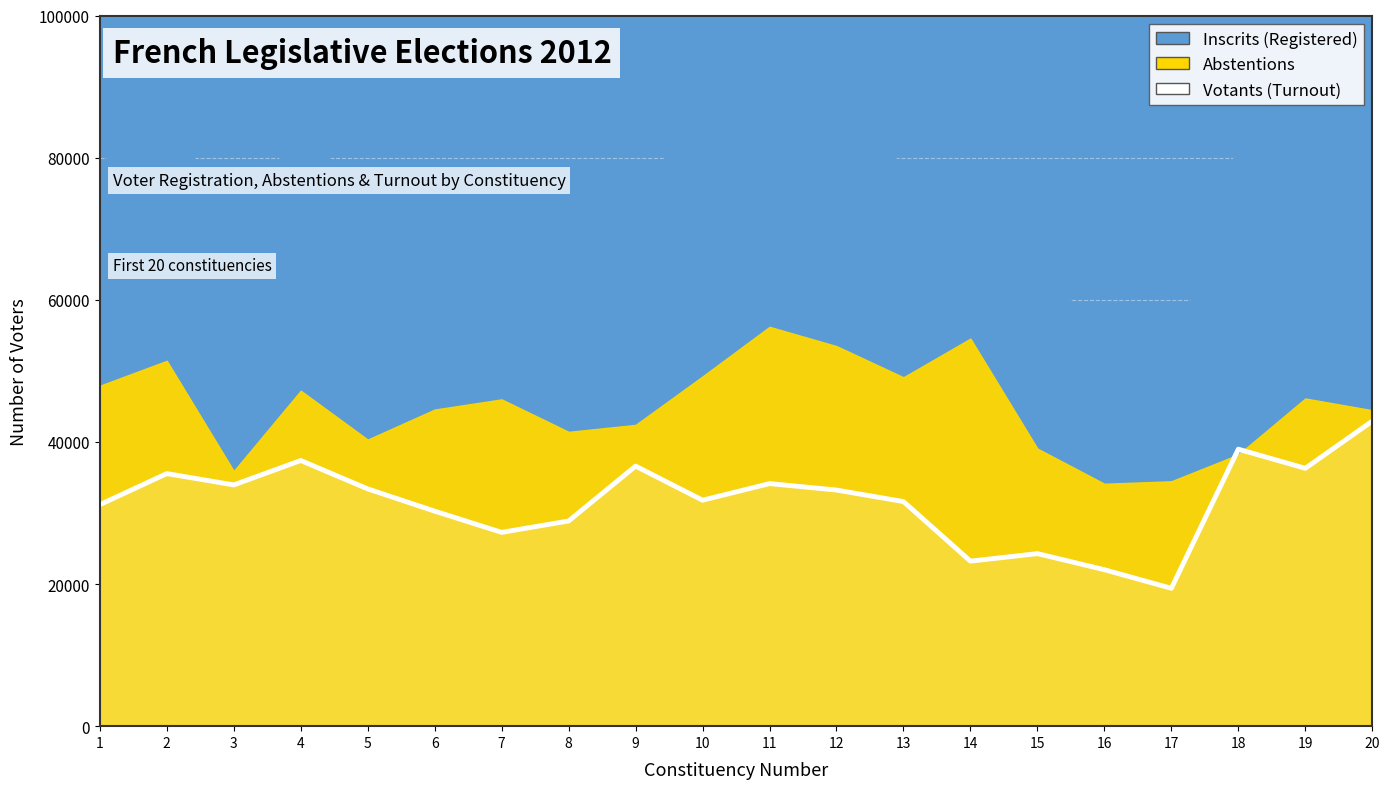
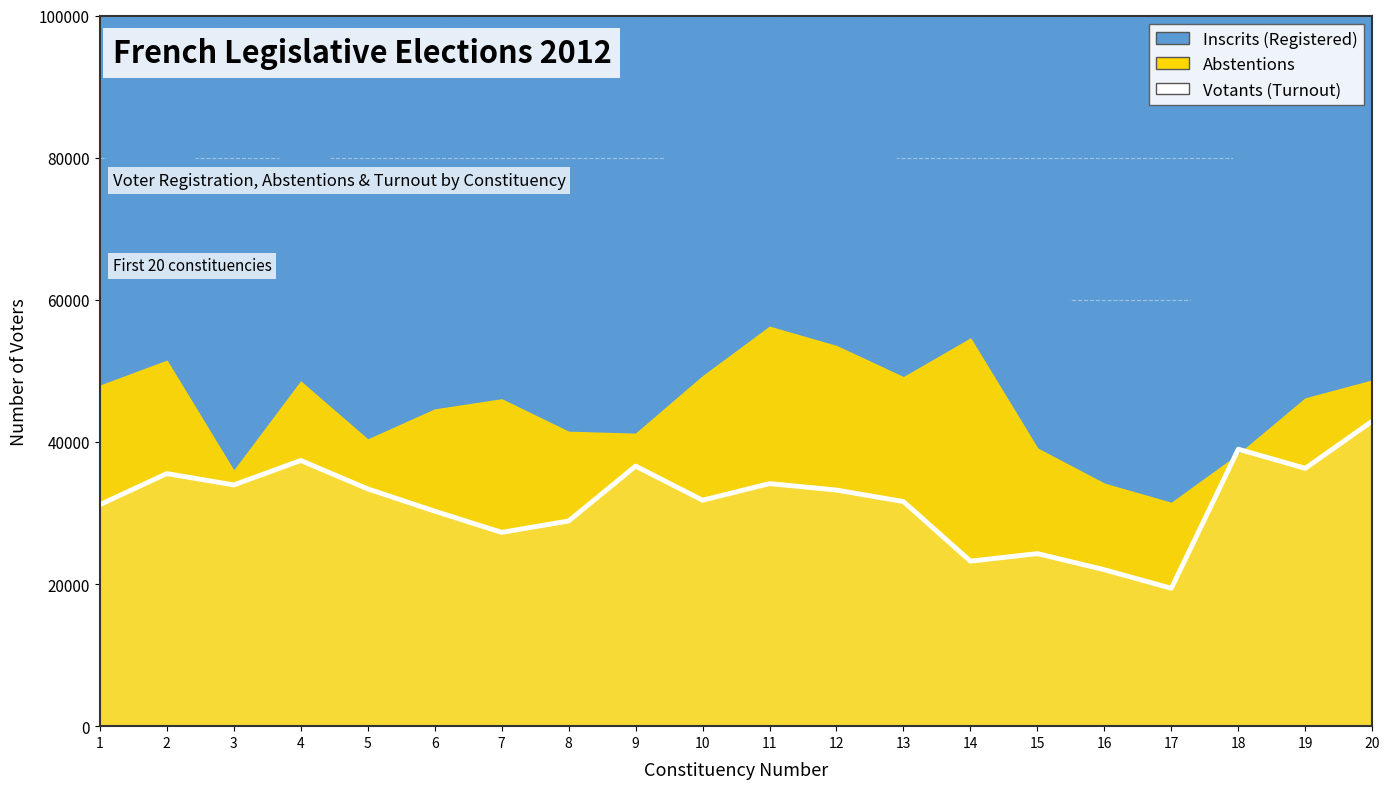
  {
    "Abstentions": {
      "1": 48000,
      "2": 51000,
      "3": 36000,
-     "4": 47000,
+     "4": 48000,
      "5": 40000,
      "6": 45000,
      "7": 46000,
      "8": 41000,
-     "9": 42000,
+     "9": 41000,
      "10": 49000,
      "11": 56000,
      "12": 53000,
      "13": 49000,
      "14": 55000,
      "15": 39000,
      "16": 34000,
-     "17": 34000,
+     "17": 31000,
      "18": 38000,
      "19": 46000,
-     "20": 44000
+     "20": 49000
    }
  }
